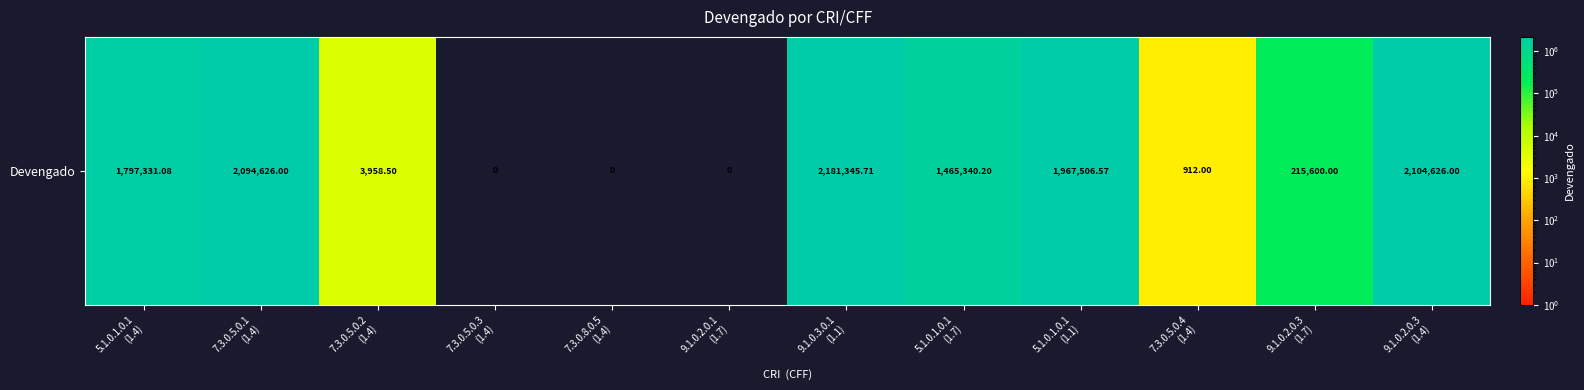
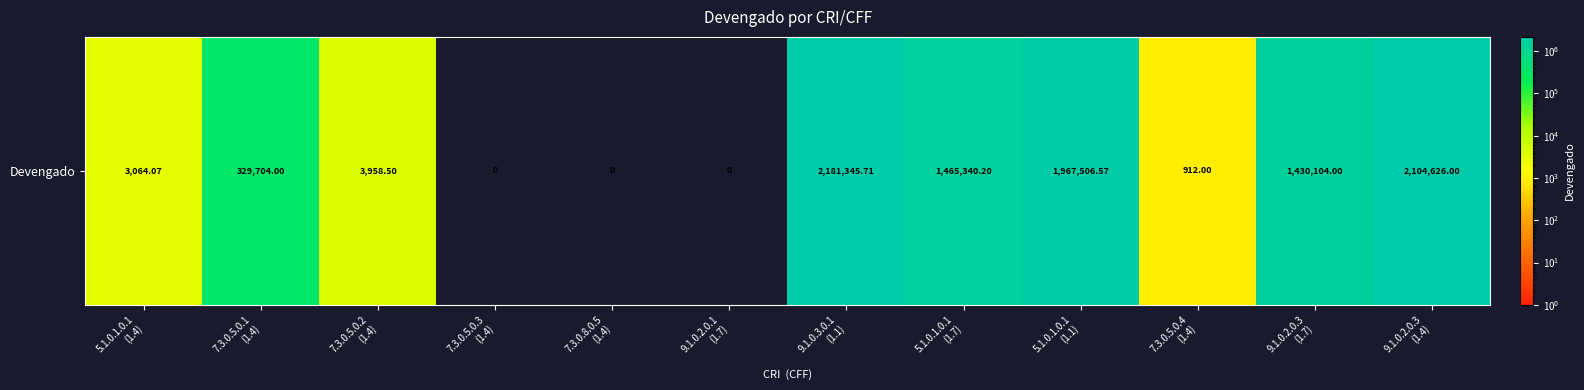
  {
    "Devengado": {
-     "5.1.0.1.0.1 (1.4)": "1,797,331.08",
-     "7.3.0.5.0.1 (1.4)": "2,094,626.00",
+     "5.1.0.1.0.1 (1.4)": "3,064.07",
+     "7.3.0.5.0.1 (1.4)": "329,704.00",
      "7.3.0.5.0.2 (1.4)": "3,958.50",
      "9.1.0.3.0.1 (1.1)": "2,181,345.71",
      "5.1.0.1.0.1 (1.7)": "1,465,340.20",
      "5.1.0.1.0.1 (1.1)": "1,967,506.57",
      "7.3.0.5.0.4 (1.4)": "912.00",
-     "9.1.0.2.0.3 (1.7)": "215,600.00",
+     "9.1.0.2.0.3 (1.7)": "1,430,104.00",
      "9.1.0.2.0.3 (1.4)": "2,104,626.00"
    }
  }
